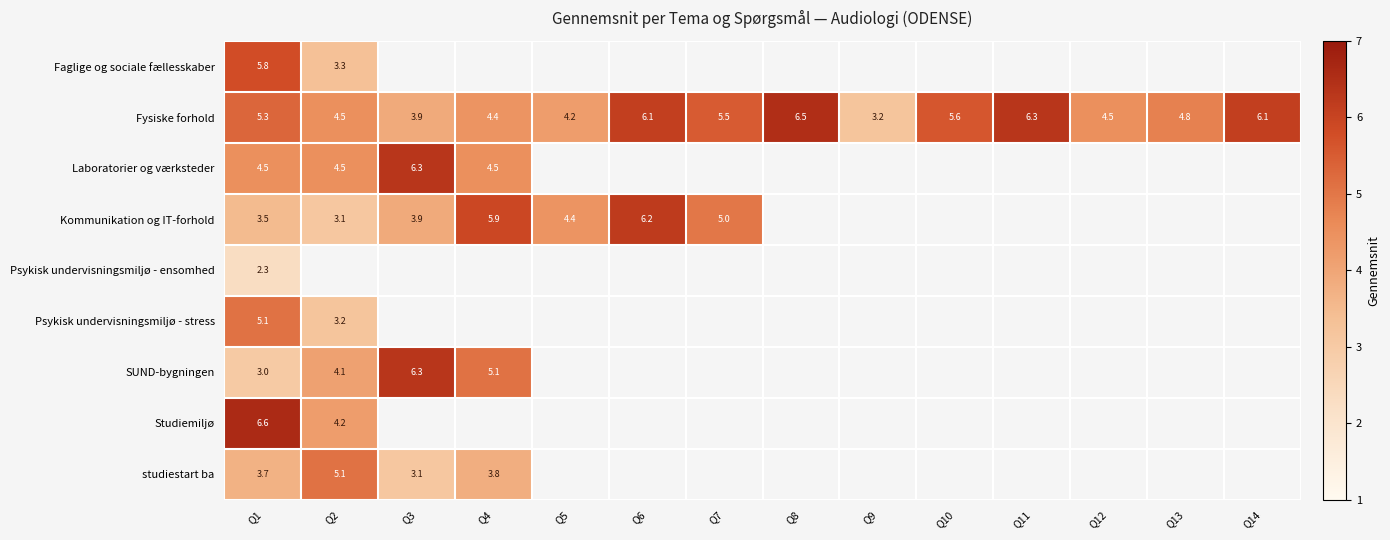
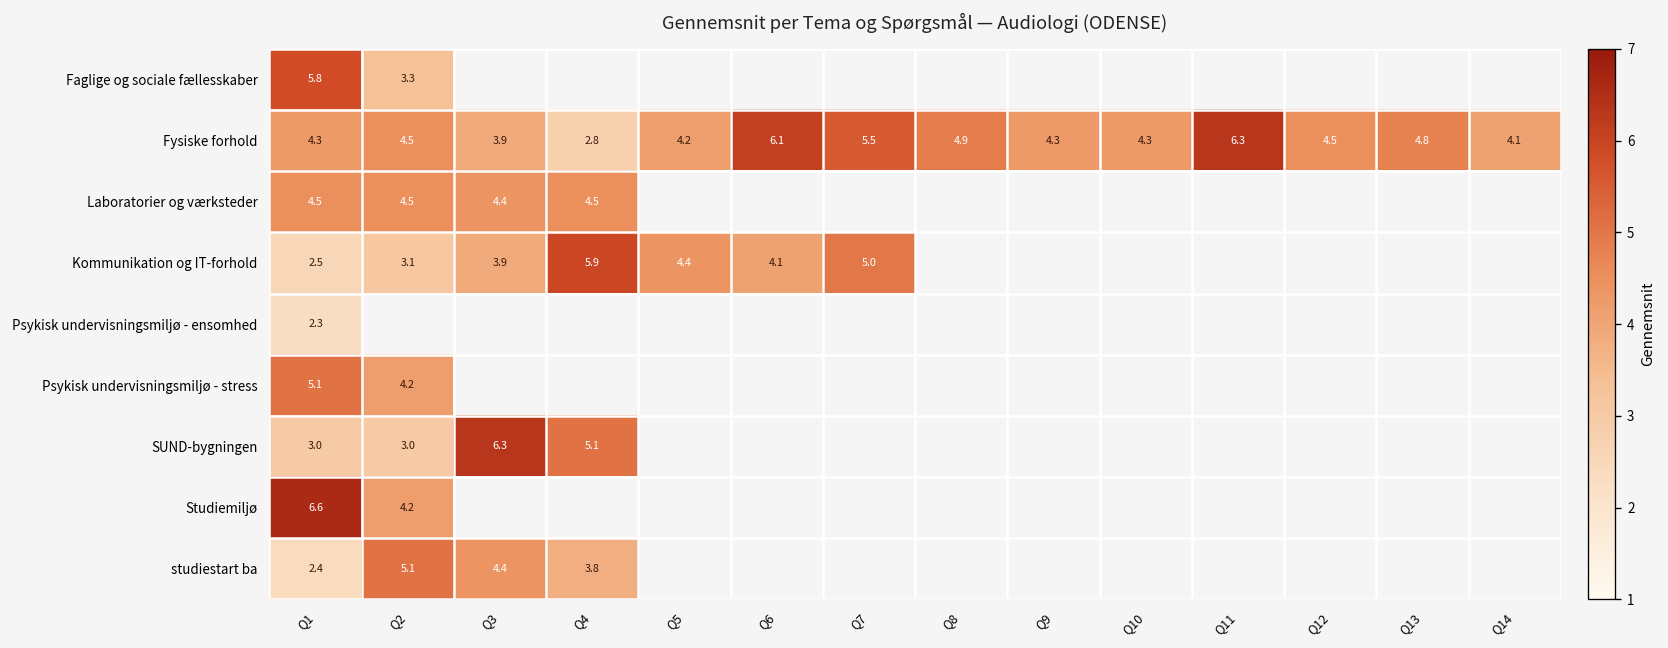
  {
    "Faglige og sociale fællesskaber": {
      "Q1": 5.8,
      "Q2": 3.3
    },
    "Fysiske forhold": {
-     "Q1": 5.3,
+     "Q1": 4.3,
      "Q2": 4.5,
      "Q3": 3.9,
-     "Q4": 4.4,
+     "Q4": 2.8,
      "Q5": 4.2,
      "Q6": 6.1,
      "Q7": 5.5,
-     "Q8": 6.5,
-     "Q9": 3.2,
-     "Q10": 5.6,
+     "Q8": 4.9,
+     "Q9": 4.3,
+     "Q10": 4.3,
      "Q11": 6.3,
      "Q12": 4.5,
      "Q13": 4.8,
-     "Q14": 6.1
+     "Q14": 4.1
    },
    "Laboratorier og værksteder": {
      "Q1": 4.5,
      "Q2": 4.5,
-     "Q3": 6.3,
+     "Q3": 4.4,
      "Q4": 4.5
    },
    "Kommunikation og IT-forhold": {
-     "Q1": 3.5,
+     "Q1": 2.5,
      "Q2": 3.1,
      "Q3": 3.9,
      "Q4": 5.9,
      "Q5": 4.4,
-     "Q6": 6.2,
+     "Q6": 4.1,
      "Q7": 5.0
    },
    "Psykisk undervisningsmiljø - ensomhed": {
      "Q1": 2.3
    },
    "Psykisk undervisningsmiljø - stress": {
      "Q1": 5.1,
-     "Q2": 3.2
+     "Q2": 4.2
    },
    "SUND-bygningen": {
      "Q1": 3.0,
-     "Q2": 4.1,
+     "Q2": 3.0,
      "Q3": 6.3,
      "Q4": 5.1
    },
    "Studiemiljø": {
      "Q1": 6.6,
      "Q2": 4.2
    },
    "studiestart ba": {
-     "Q1": 3.7,
+     "Q1": 2.4,
      "Q2": 5.1,
-     "Q3": 3.1,
+     "Q3": 4.4,
      "Q4": 3.8
    }
  }
